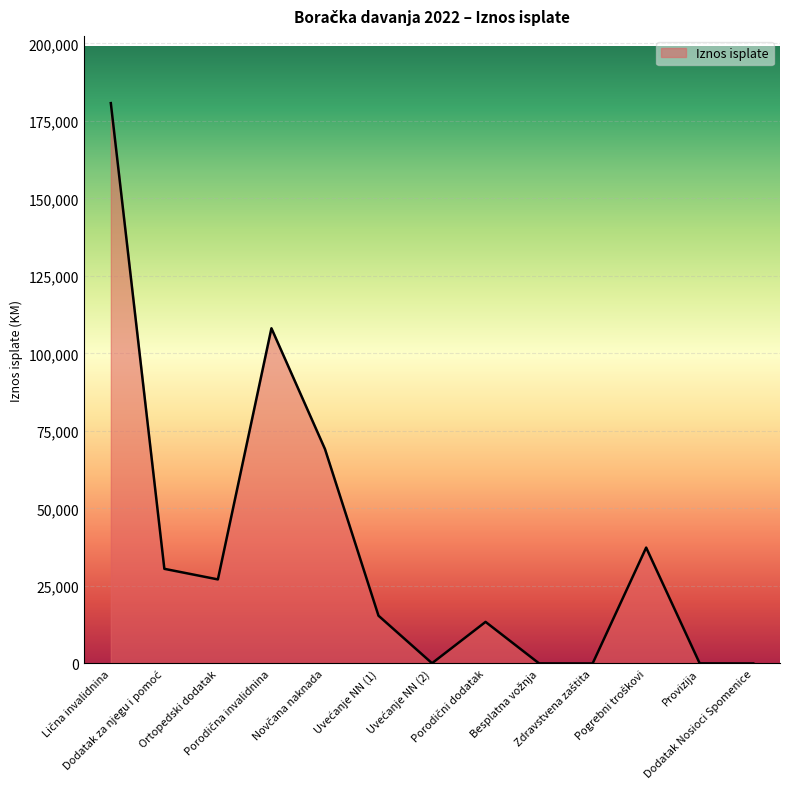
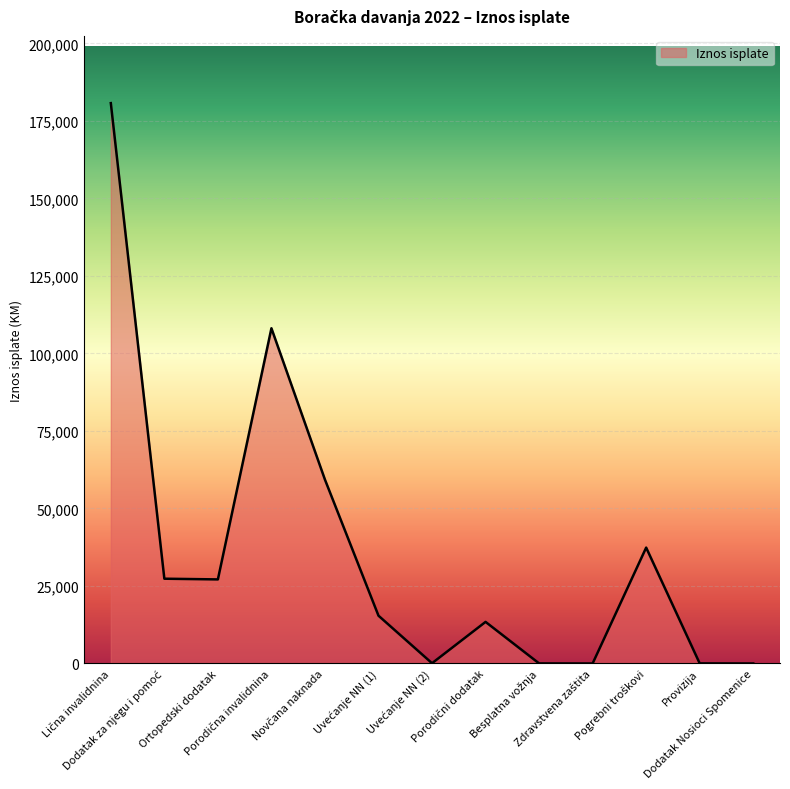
  {
    "Lična invalidnina": "181,000",
-   "Dodatak za njegu i pomoć": "31,000",
+   "Dodatak za njegu i pomoć": "27,000",
    "Ortopedski dodatak": "27,000",
    "Porodična invalidnina": "108,000",
-   "Novčana naknada": "69,000",
+   "Novčana naknada": "59,000",
    "Uvećanje NN (1)": "15,000",
    "Uvećanje NN (2)": "0",
    "Porodični dodatak": "13,000",
    "Besplatna vožnja": "0",
    "Zdravstvena zaštita": "0",
    "Pogrebni troškovi": "37,000",
    "Provizija": "0",
    "Dodatak Nosioci Spomenice": "0"
  }
